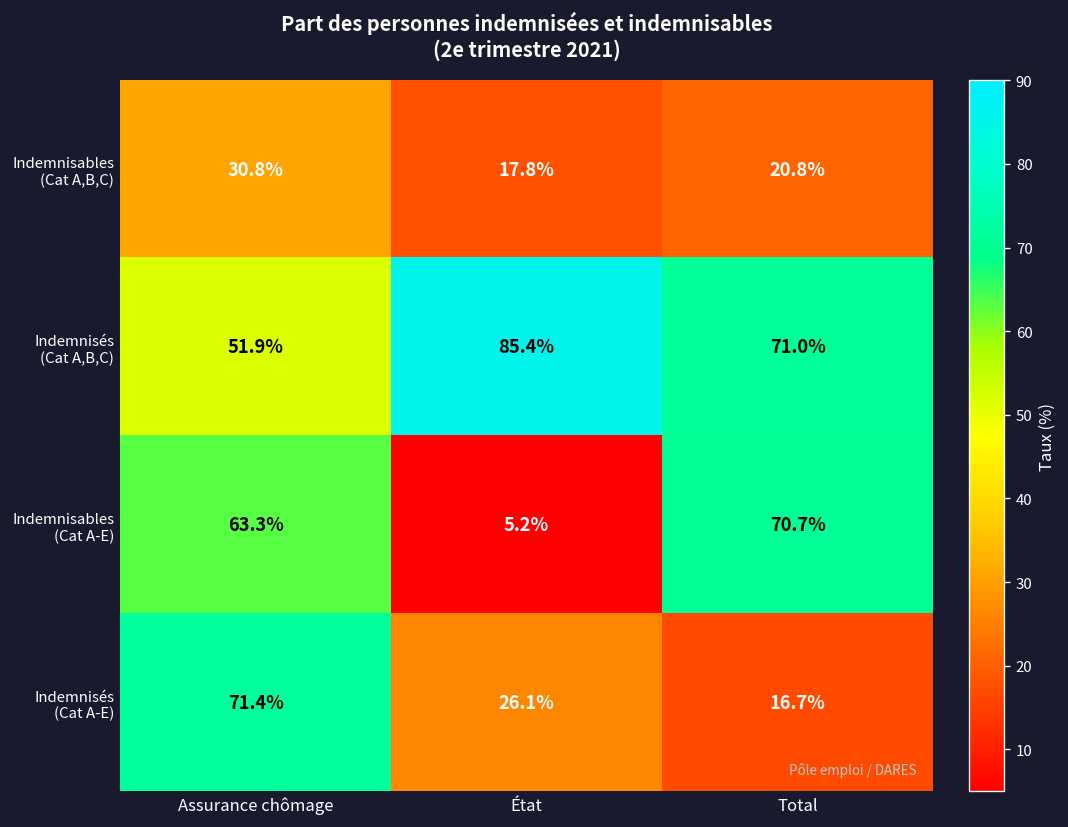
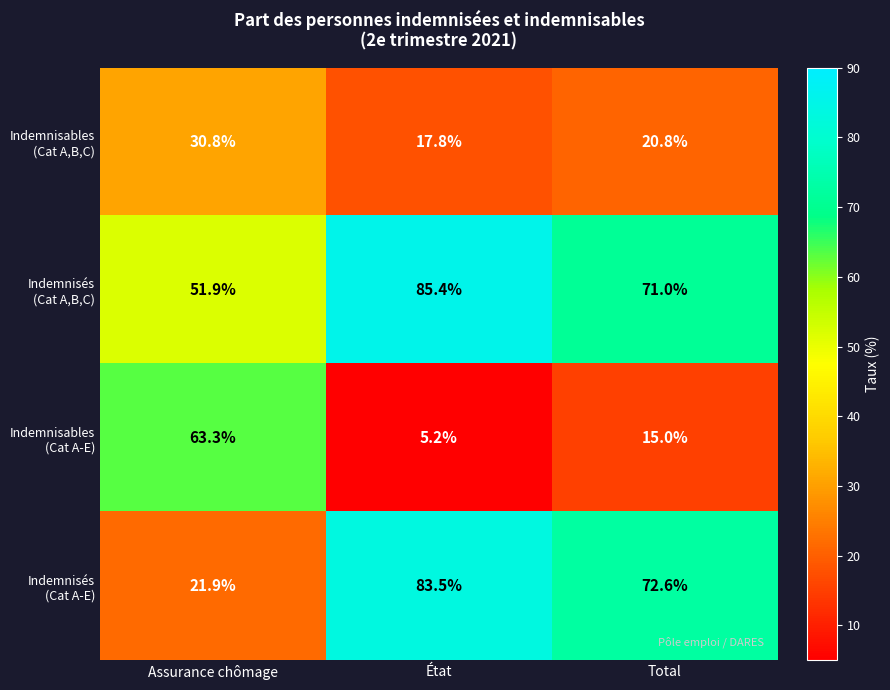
  {
    "Indemnisables (Cat A,B,C)": {
      "Assurance chômage": "30.8%",
      "État": "17.8%",
      "Total": "20.8%"
    },
    "Indemnisés (Cat A,B,C)": {
      "Assurance chômage": "51.9%",
      "État": "85.4%",
      "Total": "71.0%"
    },
    "Indemnisables (Cat A-E)": {
      "Assurance chômage": "63.3%",
      "État": "5.2%",
-     "Total": "70.7%"
+     "Total": "15.0%"
    },
    "Indemnisés (Cat A-E)": {
-     "Assurance chômage": "71.4%",
-     "État": "26.1%",
-     "Total": "16.7%"
+     "Assurance chômage": "21.9%",
+     "État": "83.5%",
+     "Total": "72.6%"
    }
  }
